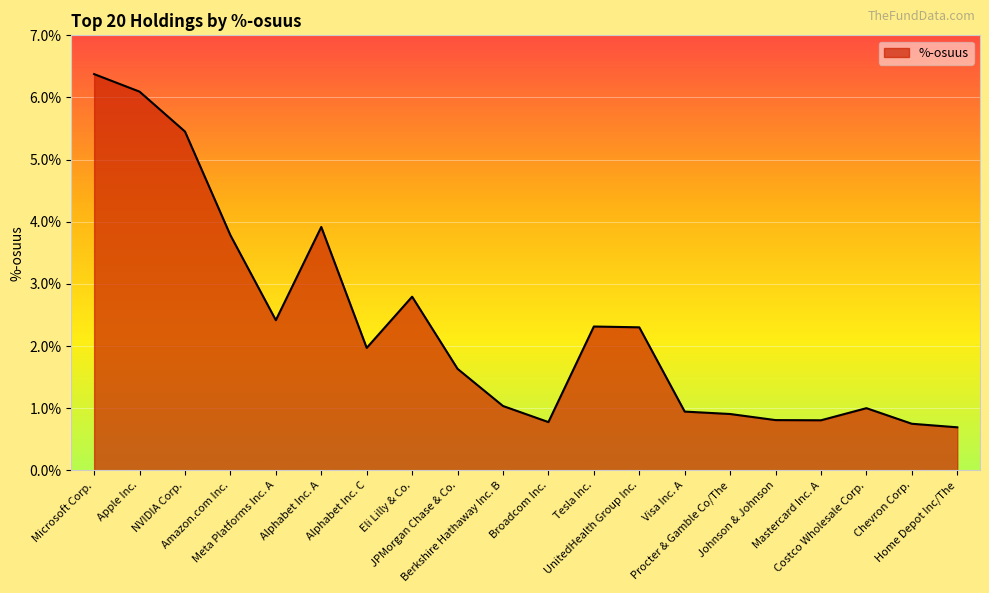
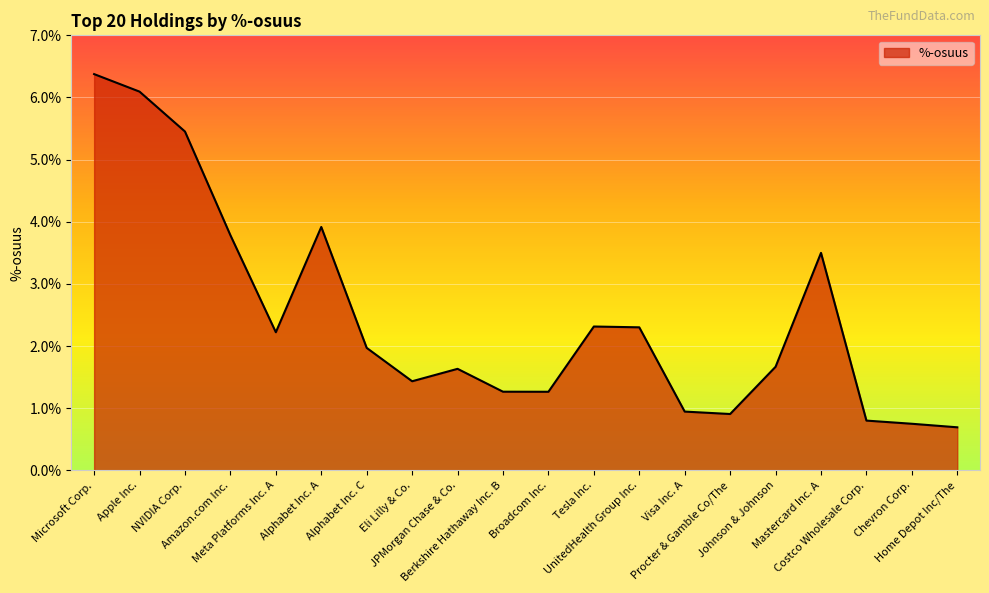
  {
    "Microsoft Corp.": "6.4%",
    "Apple Inc.": "6.1%",
    "NVIDIA Corp.": "5.5%",
    "Amazon.com Inc.": "3.8%",
-   "Meta Platforms Inc. A": "2.4%",
+   "Meta Platforms Inc. A": "2.2%",
    "Alphabet Inc. A": "3.9%",
    "Alphabet Inc. C": "2.0%",
-   "Eli Lilly & Co.": "2.8%",
+   "Eli Lilly & Co.": "1.4%",
    "JPMorgan Chase & Co.": "1.6%",
-   "Berkshire Hathaway Inc. B": "1.0%",
-   "Broadcom Inc.": "0.8%",
+   "Berkshire Hathaway Inc. B": "1.3%",
+   "Broadcom Inc.": "1.3%",
    "Tesla Inc.": "2.3%",
    "UnitedHealth Group Inc.": "2.3%",
    "Visa Inc. A": "0.9%",
    "Procter & Gamble Co/The": "0.9%",
-   "Johnson & Johnson": "0.8%",
-   "Mastercard Inc. A": "0.8%",
-   "Costco Wholesale Corp.": "1.0%",
+   "Johnson & Johnson": "1.7%",
+   "Mastercard Inc. A": "3.5%",
+   "Costco Wholesale Corp.": "0.8%",
    "Chevron Corp.": "0.7%",
    "Home Depot Inc/The": "0.7%"
  }
